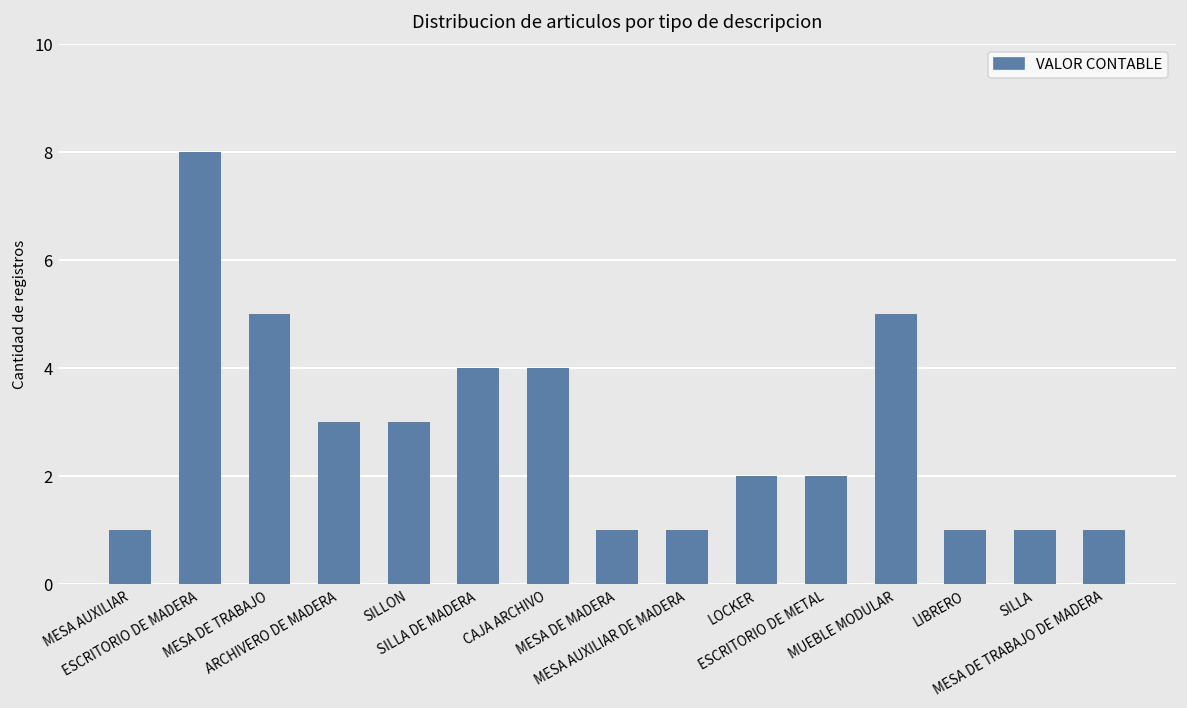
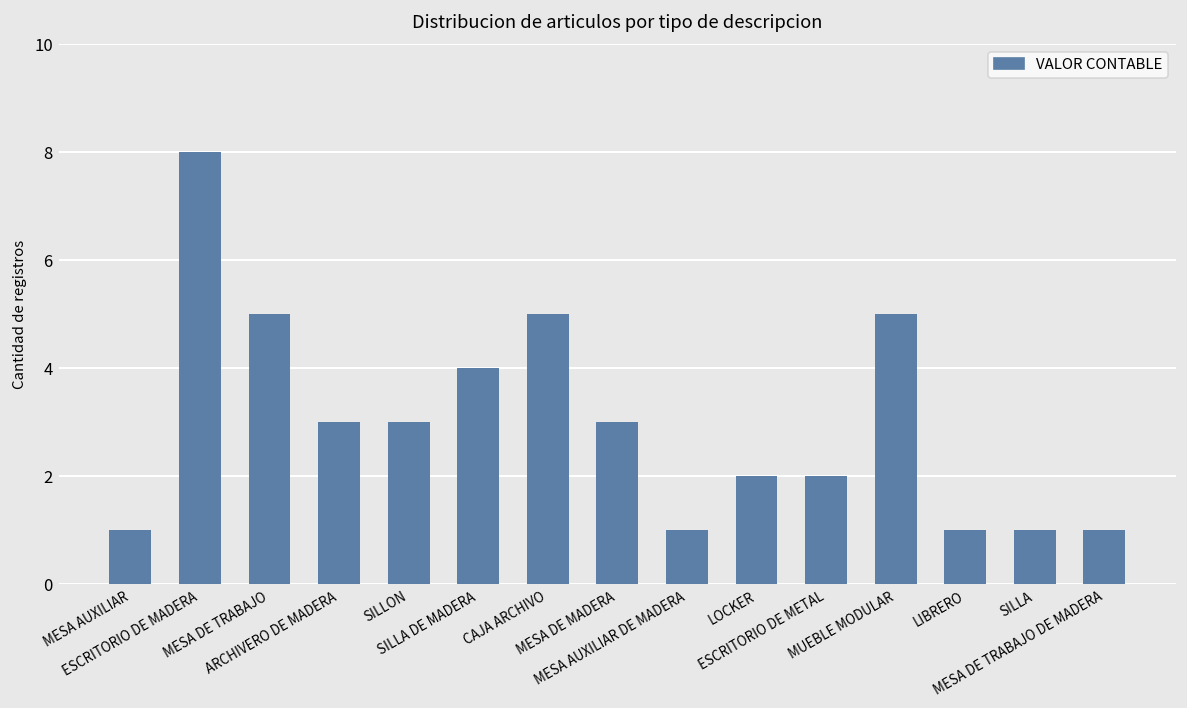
  {
    "MESA AUXILIAR": 1,
    "ESCRITORIO DE MADERA": 8,
    "MESA DE TRABAJO": 5,
    "ARCHIVERO DE MADERA": 3,
    "SILLON": 3,
    "SILLA DE MADERA": 4,
-   "CAJA ARCHIVO": 4,
-   "MESA DE MADERA": 1,
+   "CAJA ARCHIVO": 5,
+   "MESA DE MADERA": 3,
    "MESA AUXILIAR DE MADERA": 1,
    "LOCKER": 2,
    "ESCRITORIO DE METAL": 2,
    "MUEBLE MODULAR": 5,
    "LIBRERO": 1,
    "SILLA": 1,
    "MESA DE TRABAJO DE MADERA": 1
  }
